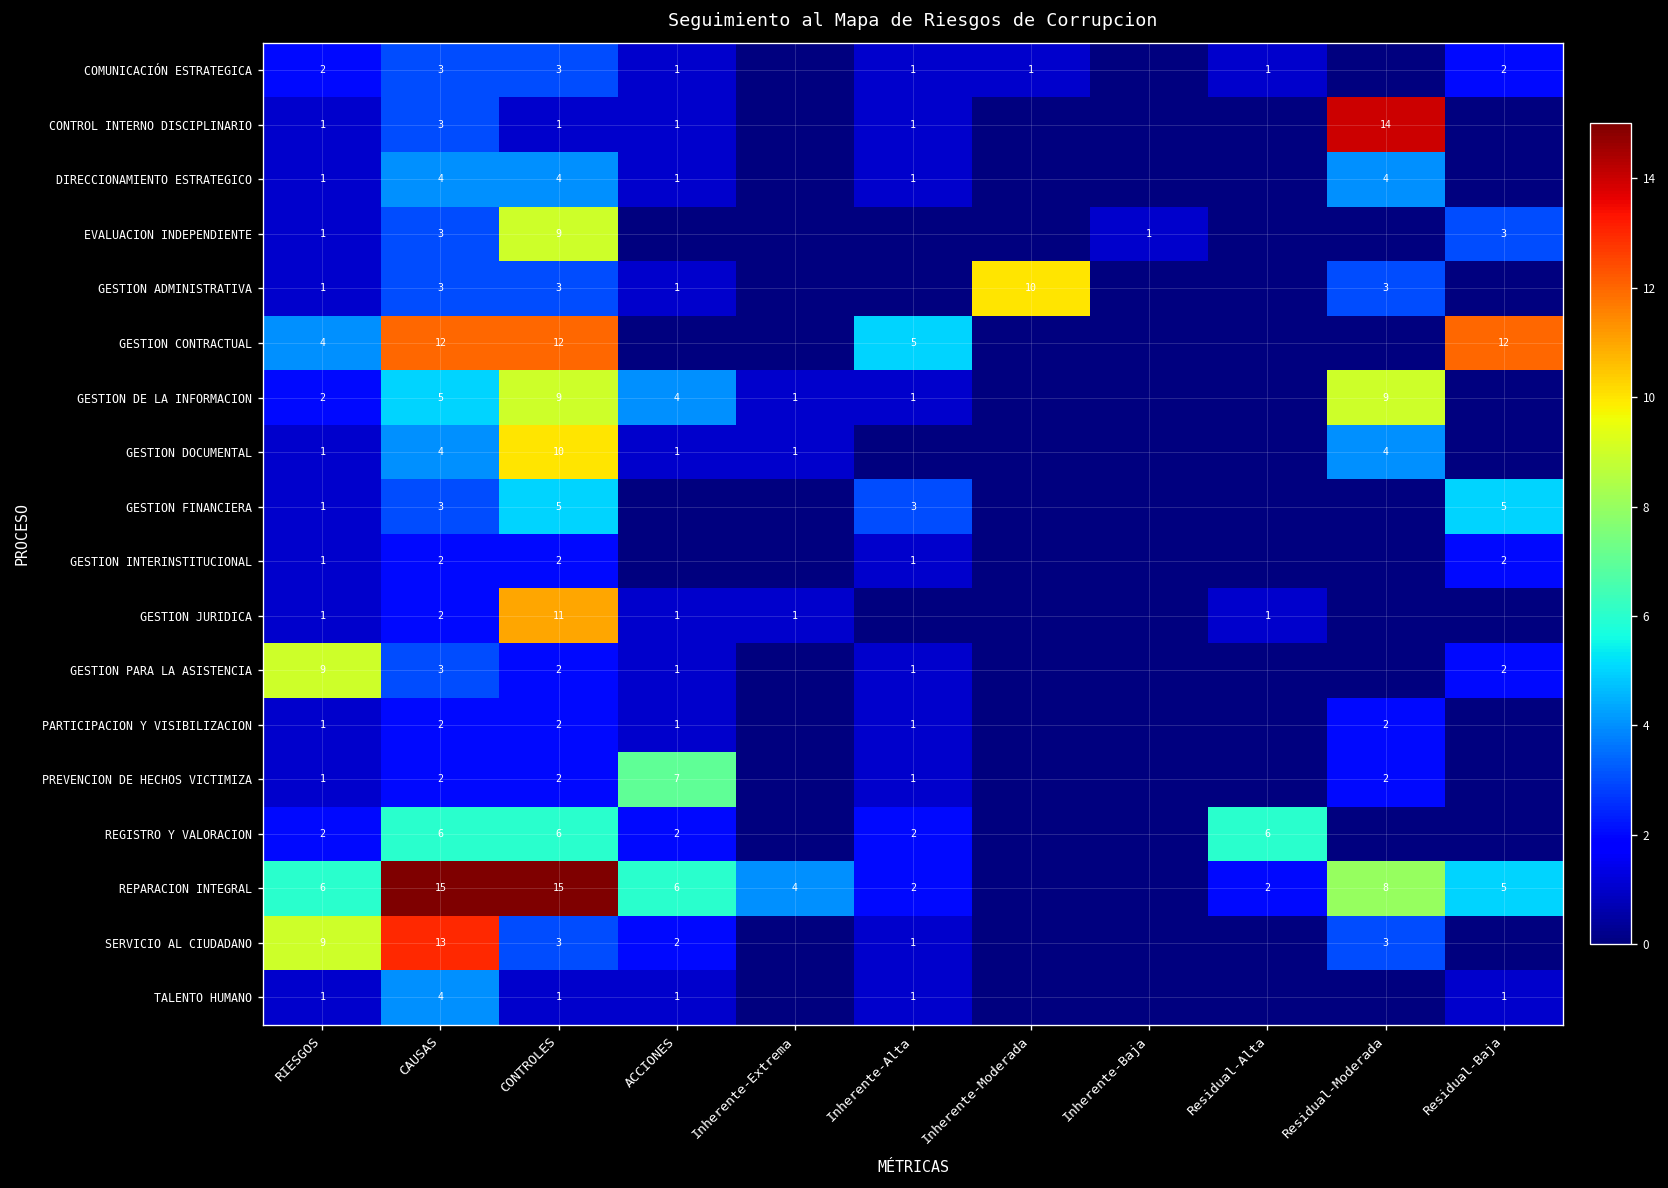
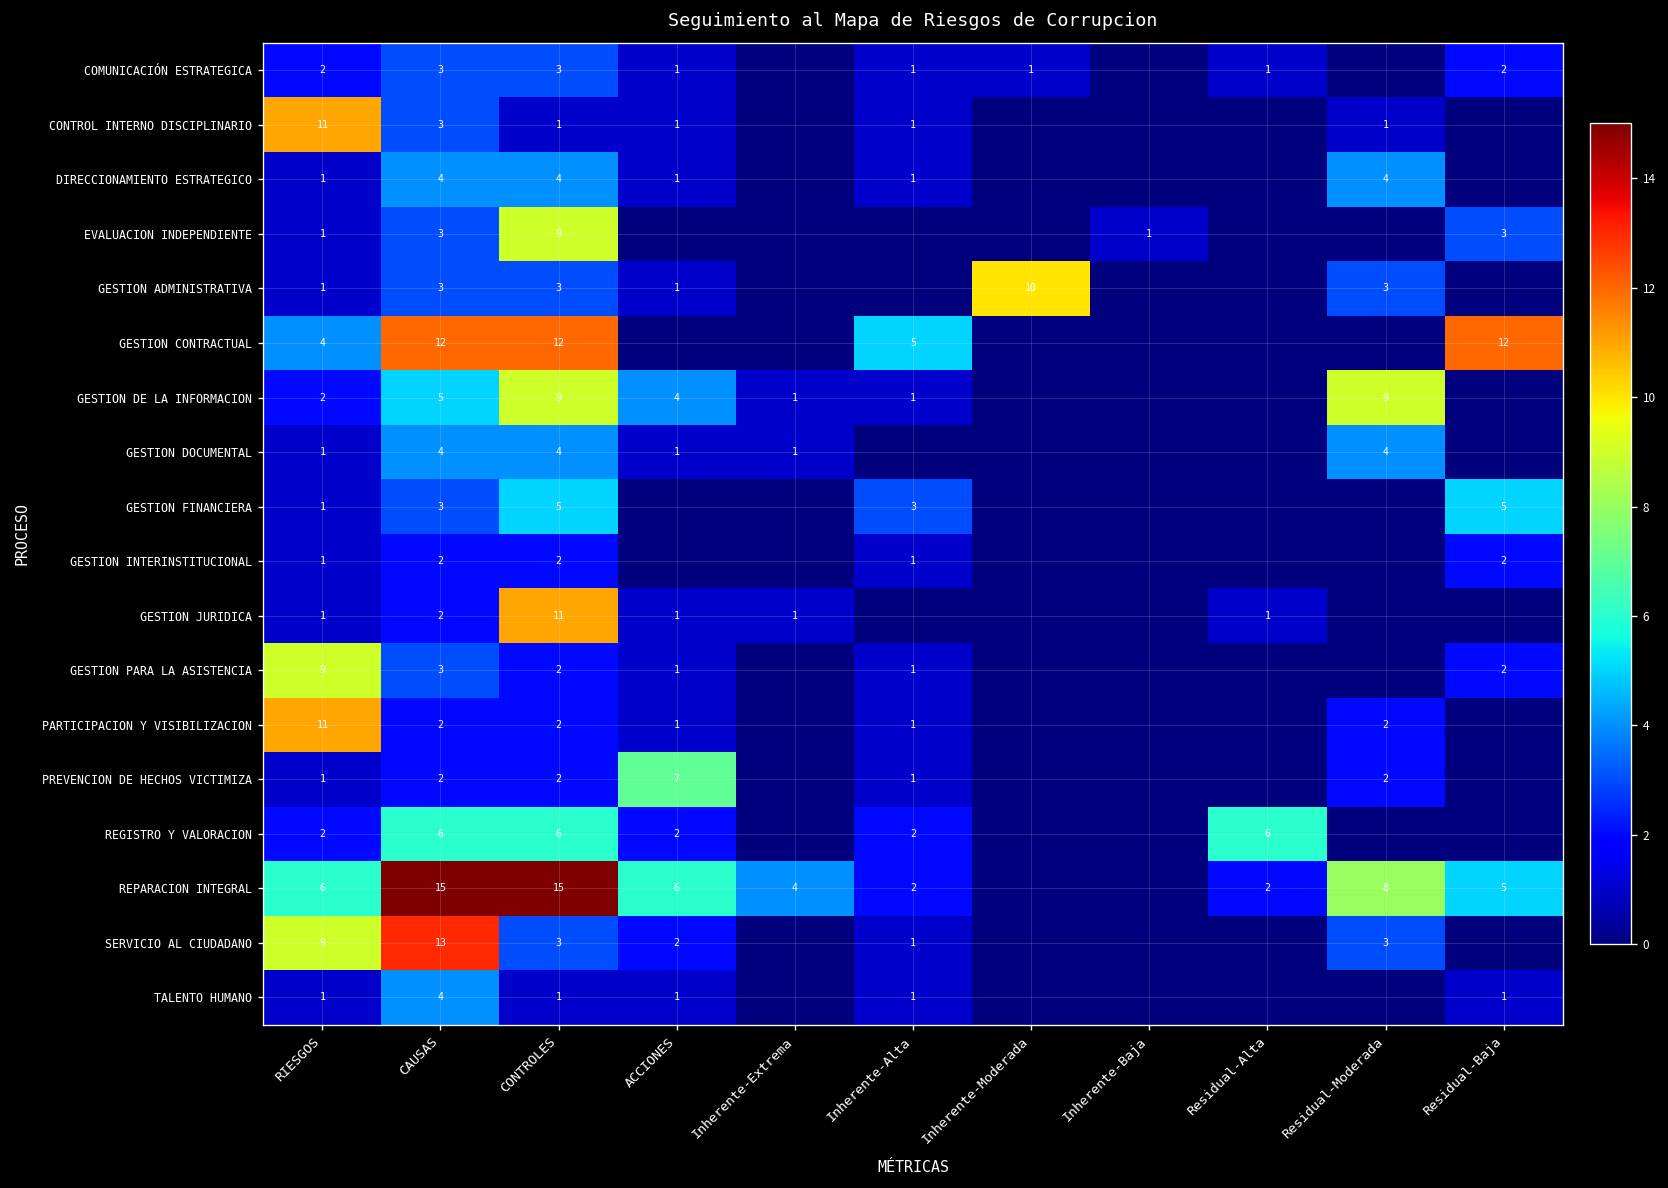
  {
    "COMUNICACIÓN ESTRATEGICA": {
      "RIESGOS": 2,
      "CAUSAS": 3,
      "CONTROLES": 3,
      "ACCIONES": 1,
      "Inherente-Alta": 1,
      "Inherente-Moderada": 1,
      "Residual-Alta": 1,
      "Residual-Baja": 2
    },
    "CONTROL INTERNO DISCIPLINARIO": {
-     "RIESGOS": 1,
+     "RIESGOS": 11,
      "CAUSAS": 3,
      "CONTROLES": 1,
      "ACCIONES": 1,
      "Inherente-Alta": 1,
-     "Residual-Moderada": 14
+     "Residual-Moderada": 1
    },
    "DIRECCIONAMIENTO ESTRATEGICO": {
      "RIESGOS": 1,
      "CAUSAS": 4,
      "CONTROLES": 4,
      "ACCIONES": 1,
      "Inherente-Alta": 1,
      "Residual-Moderada": 4
    },
    "EVALUACION INDEPENDIENTE": {
      "RIESGOS": 1,
      "CAUSAS": 3,
      "CONTROLES": 9,
      "Inherente-Baja": 1,
      "Residual-Baja": 3
    },
    "GESTION ADMINISTRATIVA": {
      "RIESGOS": 1,
      "CAUSAS": 3,
      "CONTROLES": 3,
      "ACCIONES": 1,
      "Inherente-Moderada": 10,
      "Residual-Moderada": 3
    },
    "GESTION CONTRACTUAL": {
      "RIESGOS": 4,
      "CAUSAS": 12,
      "CONTROLES": 12,
      "Inherente-Alta": 5,
      "Residual-Baja": 12
    },
    "GESTION DE LA INFORMACION": {
      "RIESGOS": 2,
      "CAUSAS": 5,
      "CONTROLES": 9,
      "ACCIONES": 4,
      "Inherente-Extrema": 1,
      "Inherente-Alta": 1,
      "Residual-Moderada": 9
    },
    "GESTION DOCUMENTAL": {
      "RIESGOS": 1,
      "CAUSAS": 4,
-     "CONTROLES": 10,
+     "CONTROLES": 4,
      "ACCIONES": 1,
      "Inherente-Extrema": 1,
      "Residual-Moderada": 4
    },
    "GESTION FINANCIERA": {
      "RIESGOS": 1,
      "CAUSAS": 3,
      "CONTROLES": 5,
      "Inherente-Alta": 3,
      "Residual-Baja": 5
    },
    "GESTION INTERINSTITUCIONAL": {
      "RIESGOS": 1,
      "CAUSAS": 2,
      "CONTROLES": 2,
      "Inherente-Alta": 1,
      "Residual-Baja": 2
    },
    "GESTION JURIDICA": {
      "RIESGOS": 1,
      "CAUSAS": 2,
      "CONTROLES": 11,
      "ACCIONES": 1,
      "Inherente-Extrema": 1,
      "Residual-Alta": 1
    },
    "GESTION PARA LA ASISTENCIA": {
      "RIESGOS": 9,
      "CAUSAS": 3,
      "CONTROLES": 2,
      "ACCIONES": 1,
      "Inherente-Alta": 1,
      "Residual-Baja": 2
    },
    "PARTICIPACION Y VISIBILIZACION": {
-     "RIESGOS": 1,
+     "RIESGOS": 11,
      "CAUSAS": 2,
      "CONTROLES": 2,
      "ACCIONES": 1,
      "Inherente-Alta": 1,
      "Residual-Moderada": 2
    },
    "PREVENCION DE HECHOS VICTIMIZA": {
      "RIESGOS": 1,
      "CAUSAS": 2,
      "CONTROLES": 2,
      "ACCIONES": 7,
      "Inherente-Alta": 1,
      "Residual-Moderada": 2
    },
    "REGISTRO Y VALORACION": {
      "RIESGOS": 2,
      "CAUSAS": 6,
      "CONTROLES": 6,
      "ACCIONES": 2,
      "Inherente-Alta": 2,
      "Residual-Alta": 6
    },
    "REPARACION INTEGRAL": {
      "RIESGOS": 6,
      "CAUSAS": 15,
      "CONTROLES": 15,
      "ACCIONES": 6,
      "Inherente-Extrema": 4,
      "Inherente-Alta": 2,
      "Residual-Alta": 2,
      "Residual-Moderada": 8,
      "Residual-Baja": 5
    },
    "SERVICIO AL CIUDADANO": {
      "RIESGOS": 9,
      "CAUSAS": 13,
      "CONTROLES": 3,
      "ACCIONES": 2,
      "Inherente-Alta": 1,
      "Residual-Moderada": 3
    },
    "TALENTO HUMANO": {
      "RIESGOS": 1,
      "CAUSAS": 4,
      "CONTROLES": 1,
      "ACCIONES": 1,
      "Inherente-Alta": 1,
      "Residual-Baja": 1
    }
  }
